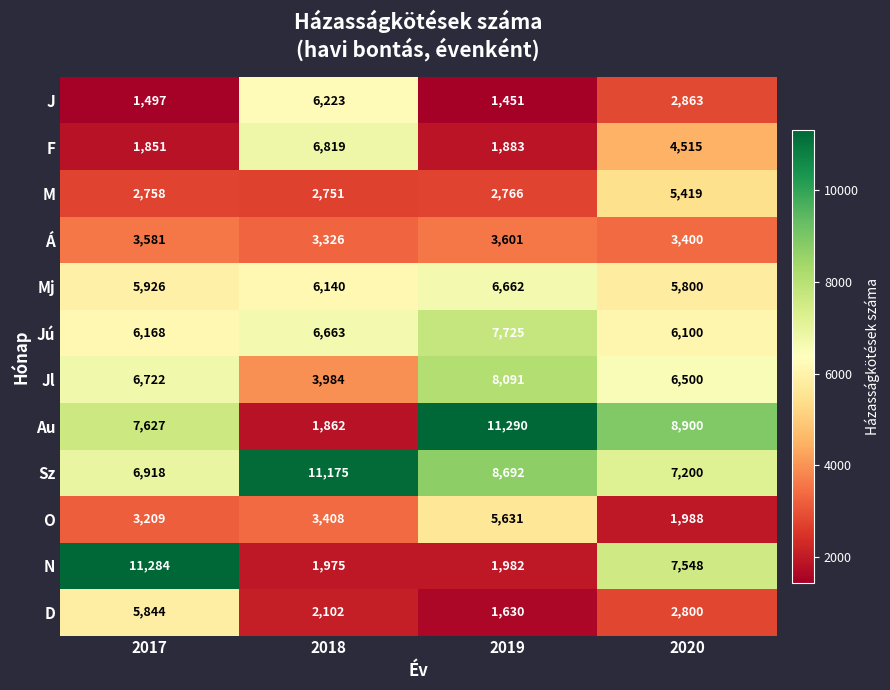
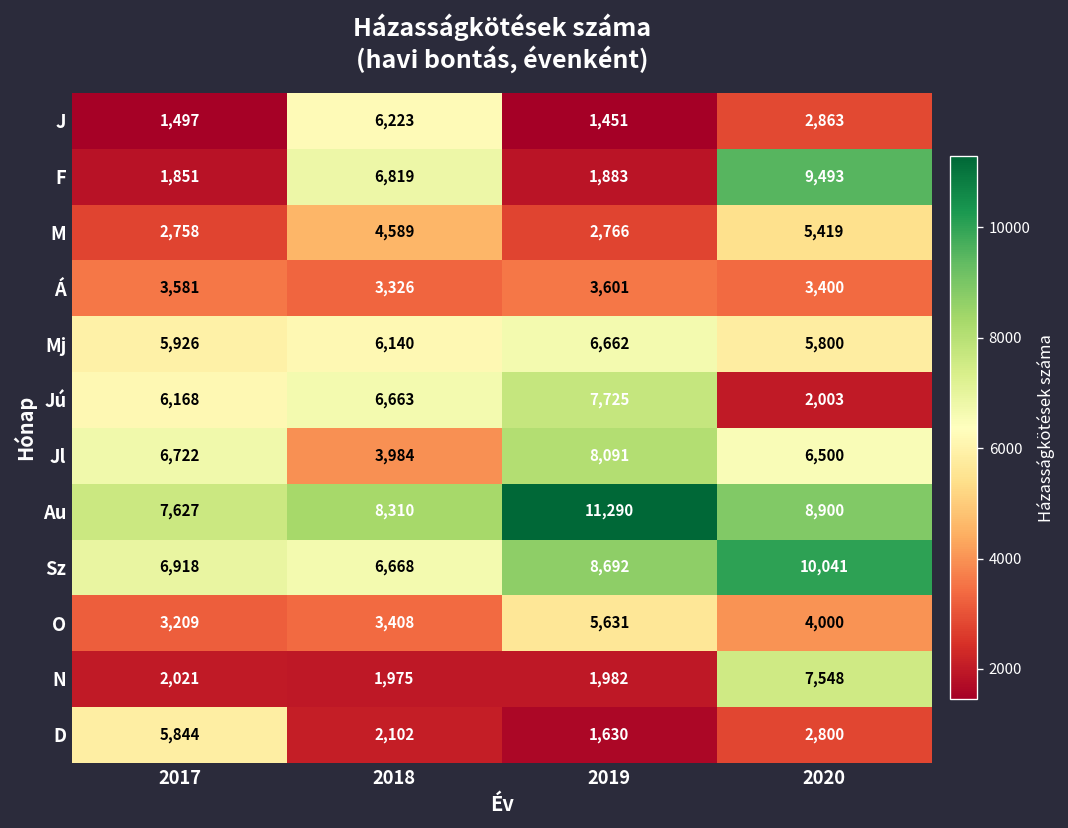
  {
    "J": {
      "2017": "1,497",
      "2018": "6,223",
      "2019": "1,451",
      "2020": "2,863"
    },
    "F": {
      "2017": "1,851",
      "2018": "6,819",
      "2019": "1,883",
-     "2020": "4,515"
+     "2020": "9,493"
    },
    "M": {
      "2017": "2,758",
-     "2018": "2,751",
+     "2018": "4,589",
      "2019": "2,766",
      "2020": "5,419"
    },
    "Á": {
      "2017": "3,581",
      "2018": "3,326",
      "2019": "3,601",
      "2020": "3,400"
    },
    "Mj": {
      "2017": "5,926",
      "2018": "6,140",
      "2019": "6,662",
      "2020": "5,800"
    },
    "Jú": {
      "2017": "6,168",
      "2018": "6,663",
      "2019": "7,725",
-     "2020": "6,100"
+     "2020": "2,003"
    },
    "Jl": {
      "2017": "6,722",
      "2018": "3,984",
      "2019": "8,091",
      "2020": "6,500"
    },
    "Au": {
      "2017": "7,627",
-     "2018": "1,862",
+     "2018": "8,310",
      "2019": "11,290",
      "2020": "8,900"
    },
    "Sz": {
      "2017": "6,918",
-     "2018": "11,175",
+     "2018": "6,668",
      "2019": "8,692",
-     "2020": "7,200"
+     "2020": "10,041"
    },
    "O": {
      "2017": "3,209",
      "2018": "3,408",
      "2019": "5,631",
-     "2020": "1,988"
+     "2020": "4,000"
    },
    "N": {
-     "2017": "11,284",
+     "2017": "2,021",
      "2018": "1,975",
      "2019": "1,982",
      "2020": "7,548"
    },
    "D": {
      "2017": "5,844",
      "2018": "2,102",
      "2019": "1,630",
      "2020": "2,800"
    }
  }
